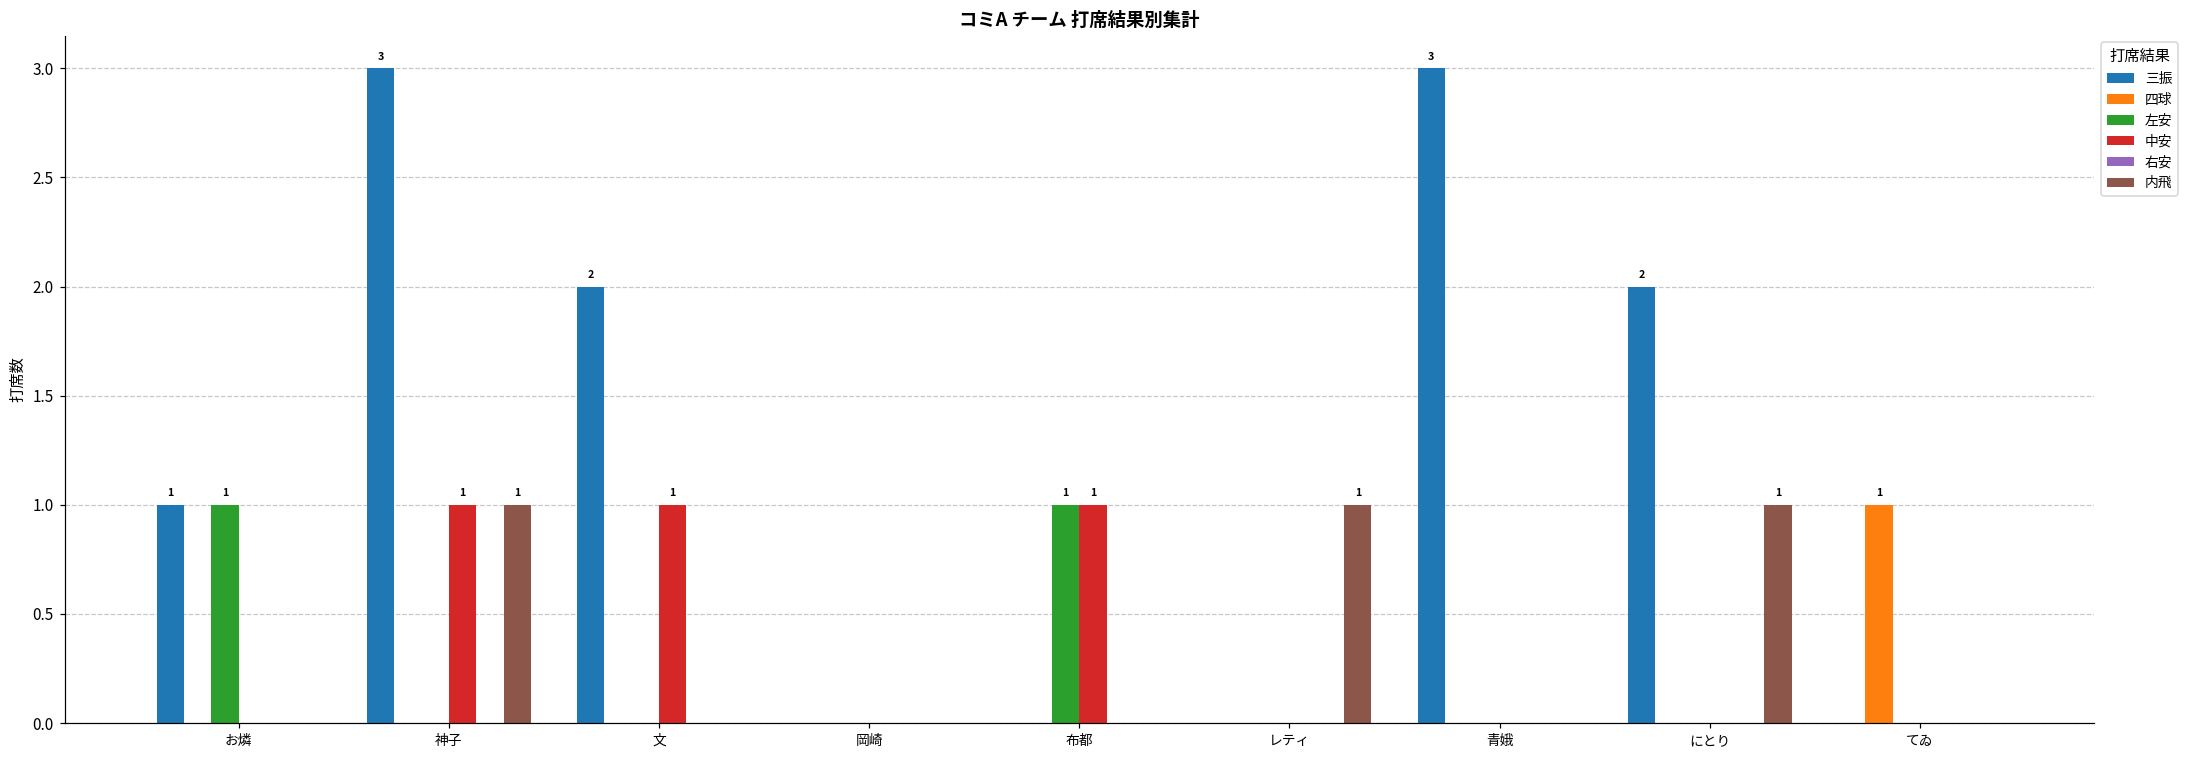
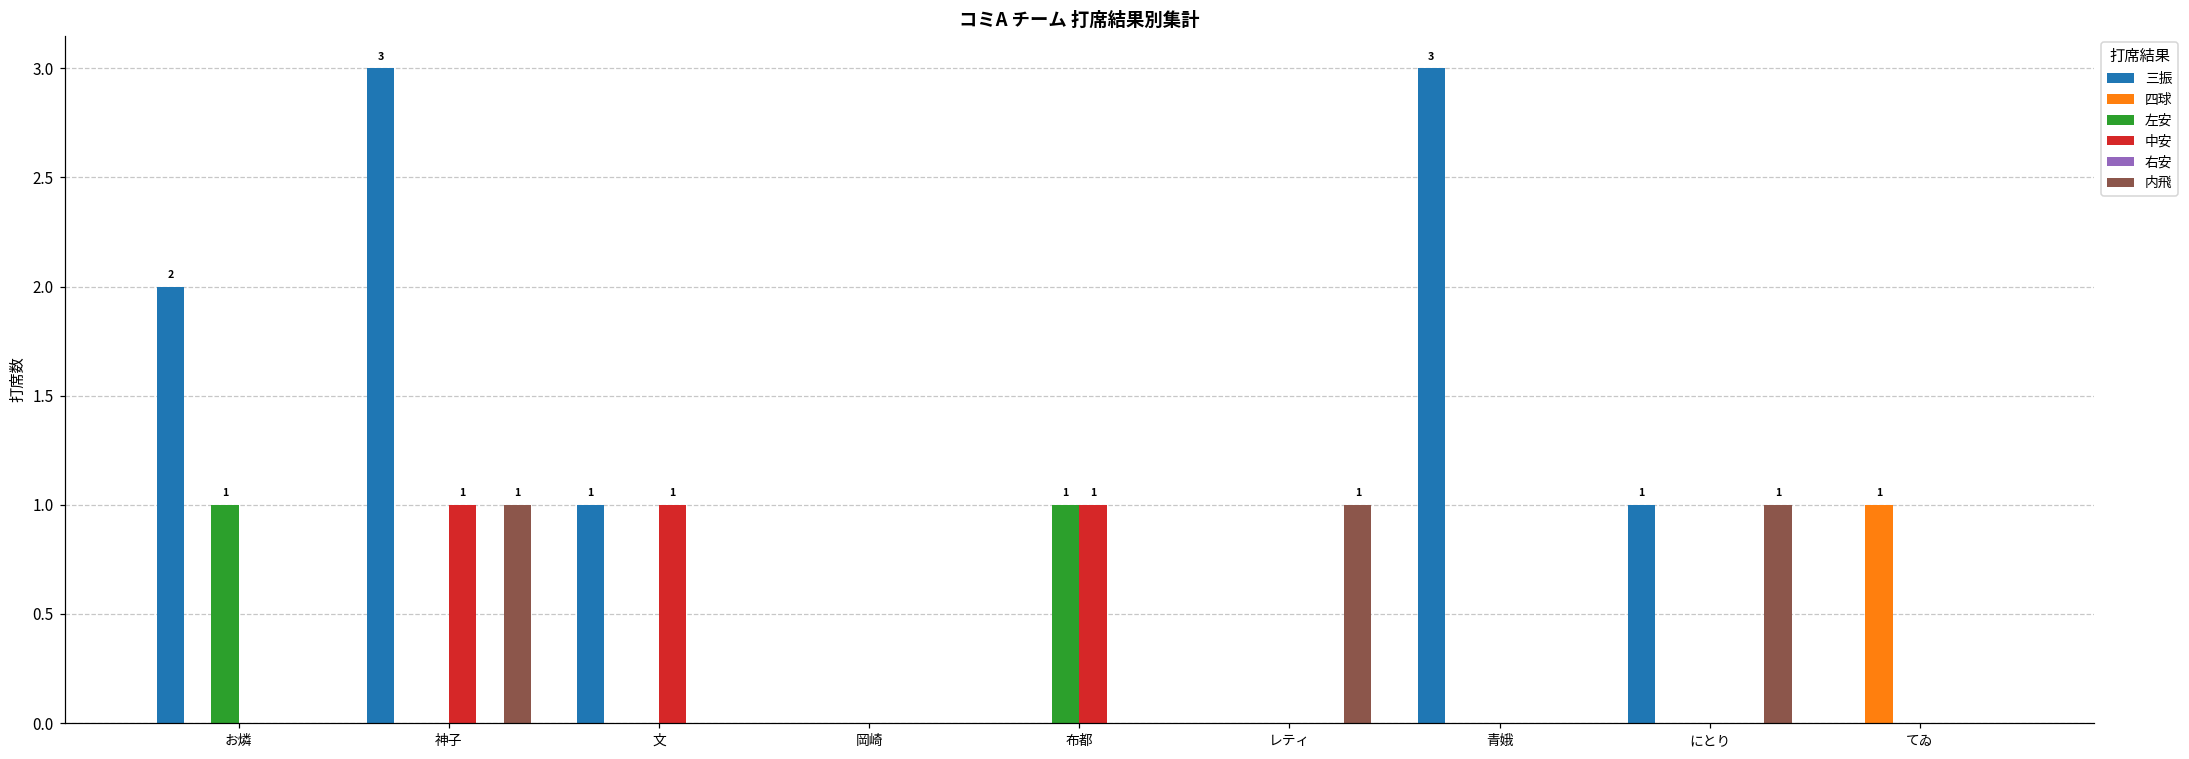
  {
    "三振": {
-     "お燐": 1,
+     "お燐": 2,
      "神子": 3,
-     "文": 2,
+     "文": 1,
      "青娥": 3,
-     "にとり": 2
+     "にとり": 1
    },
    "四球": {
      "てゐ": 1
    },
    "左安": {
      "お燐": 1,
      "布都": 1
    },
    "中安": {
      "神子": 1,
      "文": 1,
      "布都": 1
    },
    "右安": {
      "お燐": 0.00,
      "神子": 0.00,
      "文": 0.00,
      "岡崎": 0.00,
      "布都": 0.00,
      "レティ": 0.00,
      "青娥": 0.00,
      "にとり": 0.00,
      "てゐ": 0.00
    },
    "内飛": {
      "神子": 1,
      "レティ": 1,
      "にとり": 1
    }
  }
